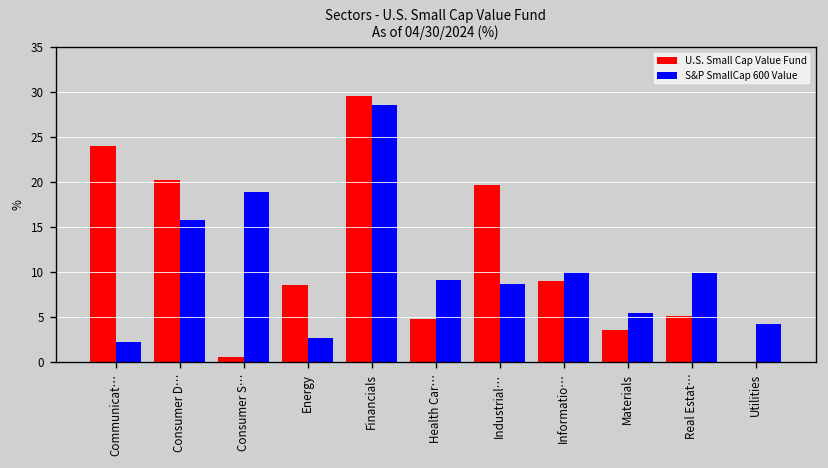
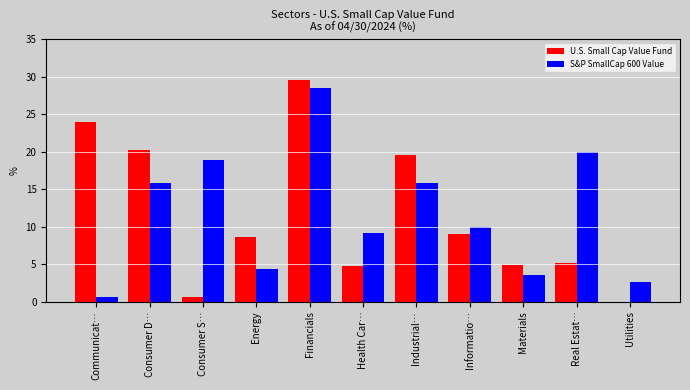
  {
    "U.S. Small Cap Value Fund": {
      "Communicat…": 24,
      "Consumer D…": 20,
      "Consumer S…": 1,
      "Energy": 9,
      "Financials": 30,
      "Health Car…": 5,
      "Industrial…": 20,
      "Informatio…": 9,
-     "Materials": 4,
+     "Materials": 5,
      "Real Estat…": 5,
      "Utilities": 0
    },
    "S&P SmallCap 600 Value": {
-     "Communicat…": 2,
+     "Communicat…": 1,
      "Consumer D…": 16,
      "Consumer S…": 19,
-     "Energy": 3,
+     "Energy": 4,
      "Financials": 29,
      "Health Car…": 9,
-     "Industrial…": 9,
+     "Industrial…": 16,
      "Informatio…": 10,
-     "Materials": 5,
-     "Real Estat…": 10,
-     "Utilities": 4
+     "Materials": 4,
+     "Real Estat…": 20,
+     "Utilities": 3
    }
  }
